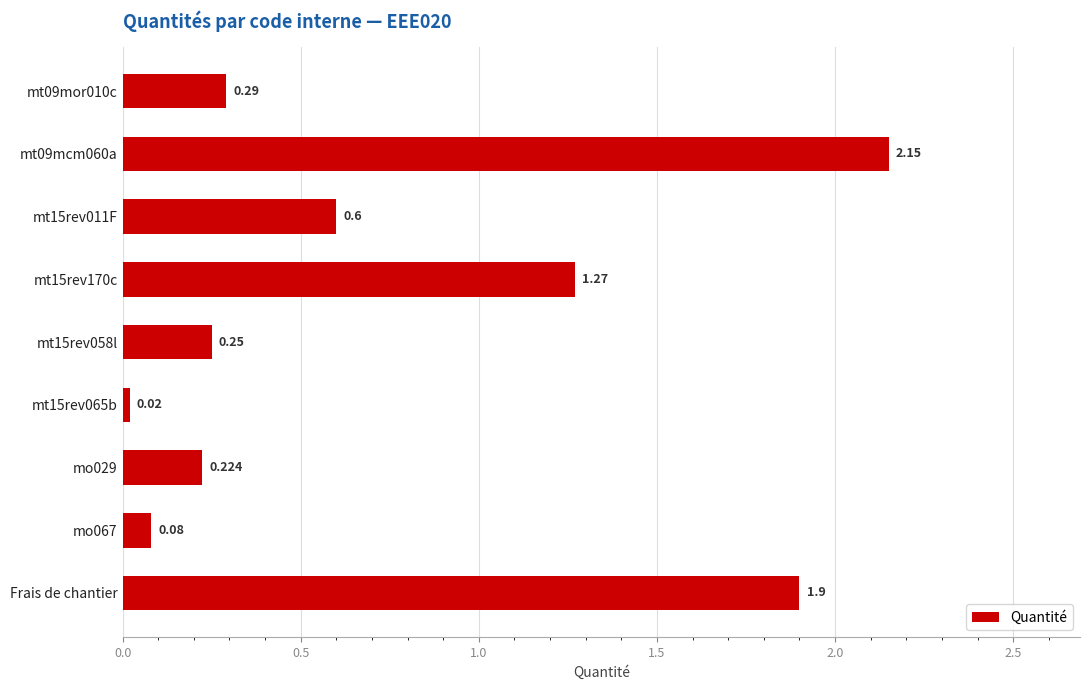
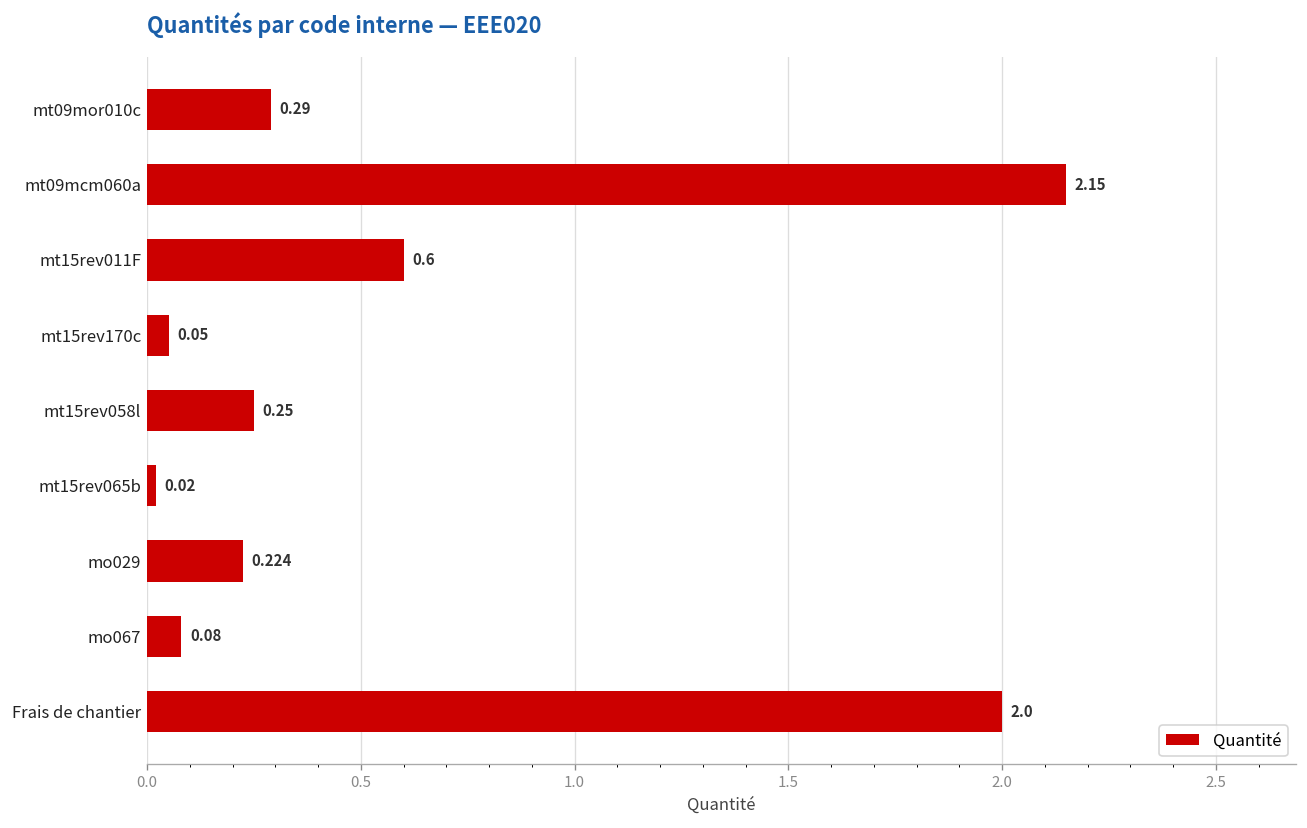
  {
    "mt09mor010c": 0.29,
    "mt09mcm060a": 2.15,
    "mt15rev011F": 0.6,
-   "mt15rev170c": 1.27,
+   "mt15rev170c": 0.05,
    "mt15rev058l": 0.25,
    "mt15rev065b": 0.02,
    "mo029": 0.224,
    "mo067": 0.08,
-   "Frais de chantier": 1.9
+   "Frais de chantier": 2.0
  }
